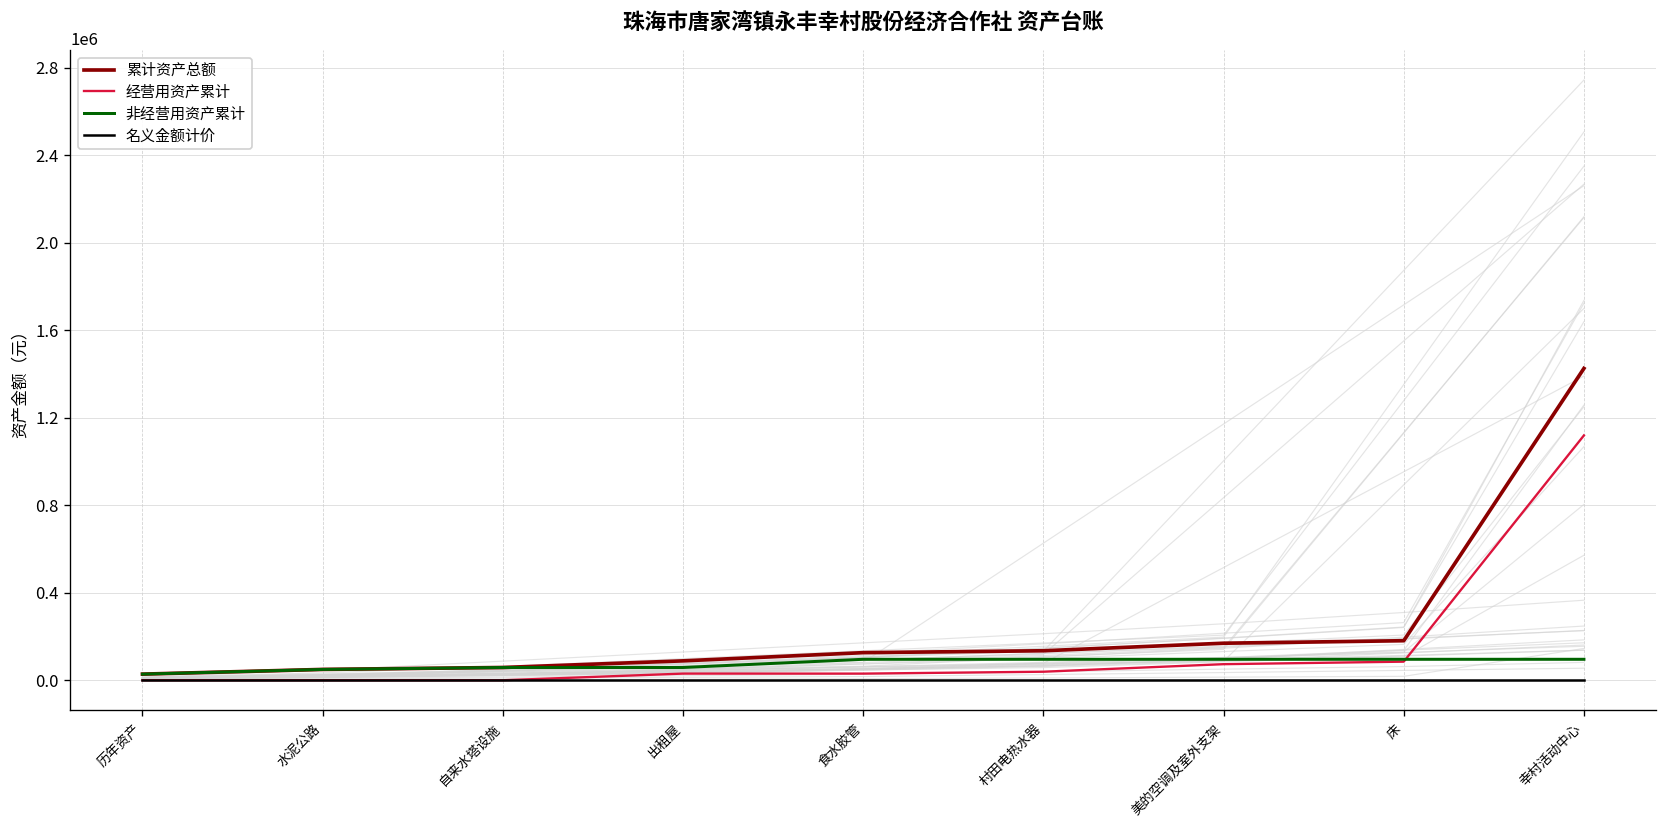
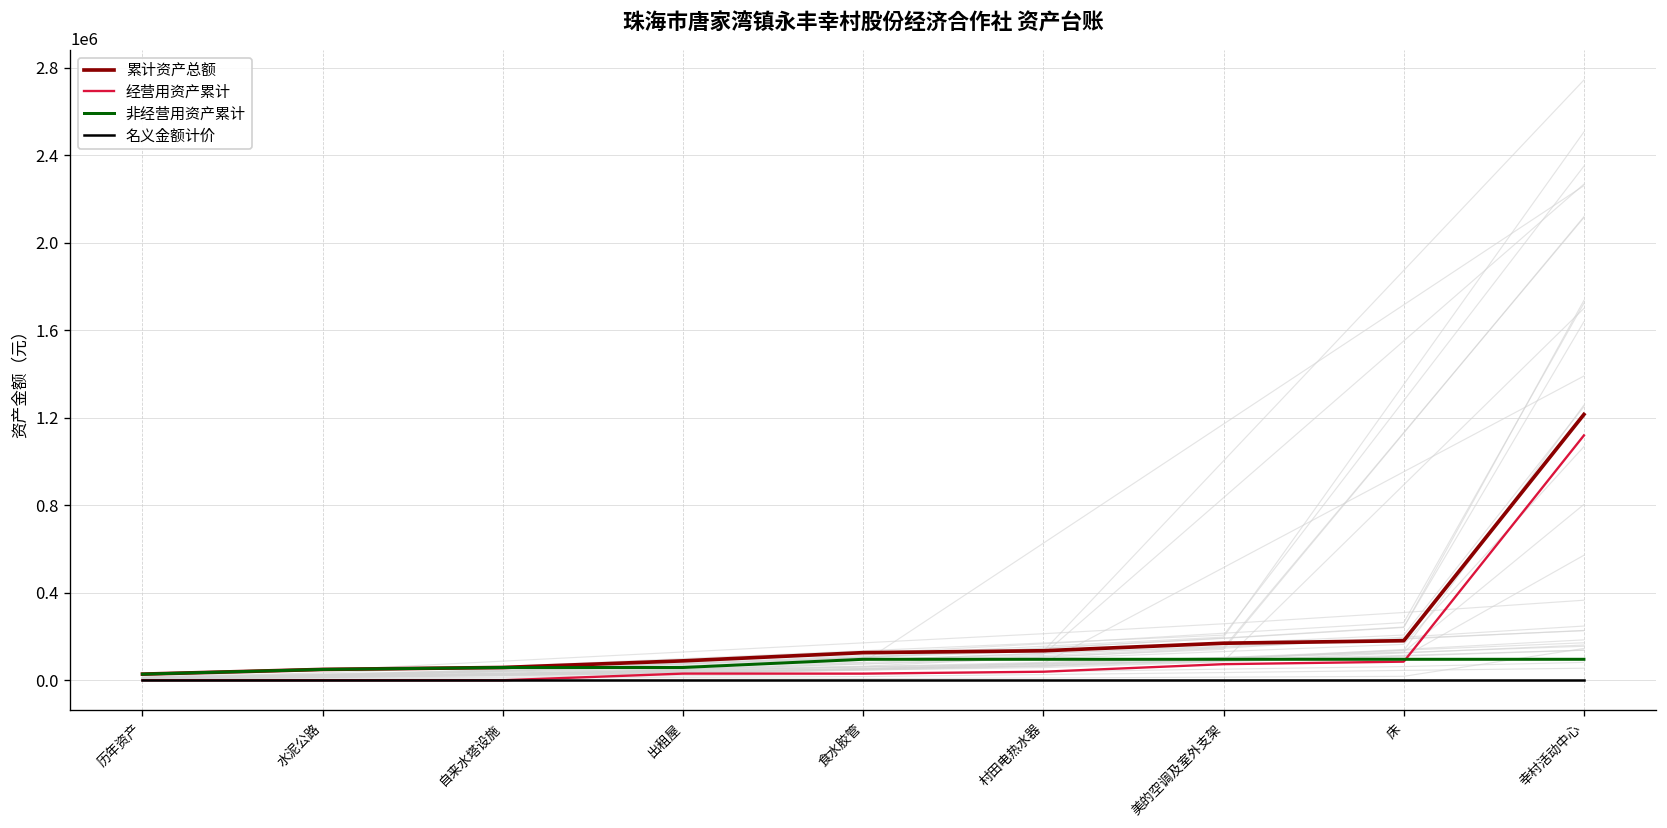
  {
    "累计资产总额": {
-     "幸村活动中心": 1430000
+     "幸村活动中心": 1220000
    },
    "经营用资产累计": {
      "幸村活动中心": 1120000
    },
    "非经营用资产累计": {
      "幸村活动中心": 100000
    },
    "名义金额计价": {
      "美的空调及室外支架": 0,
      "床": 0,
      "幸村活动中心": 0
    }
  }
